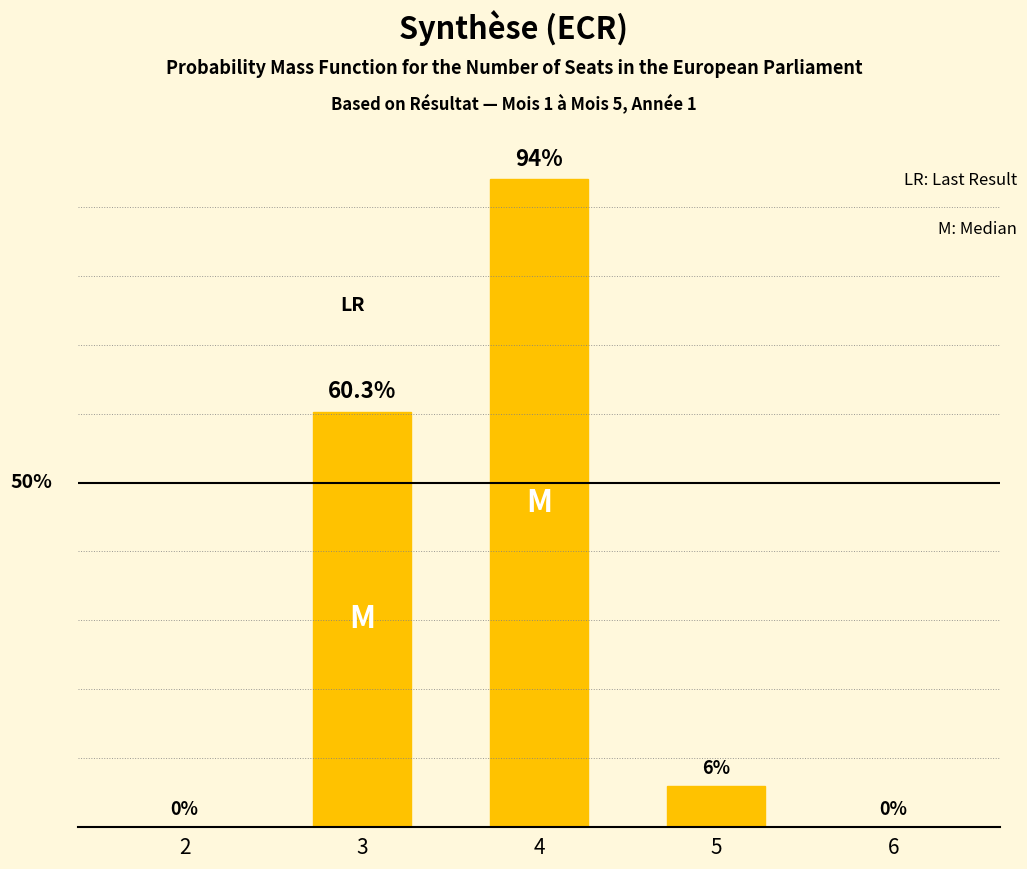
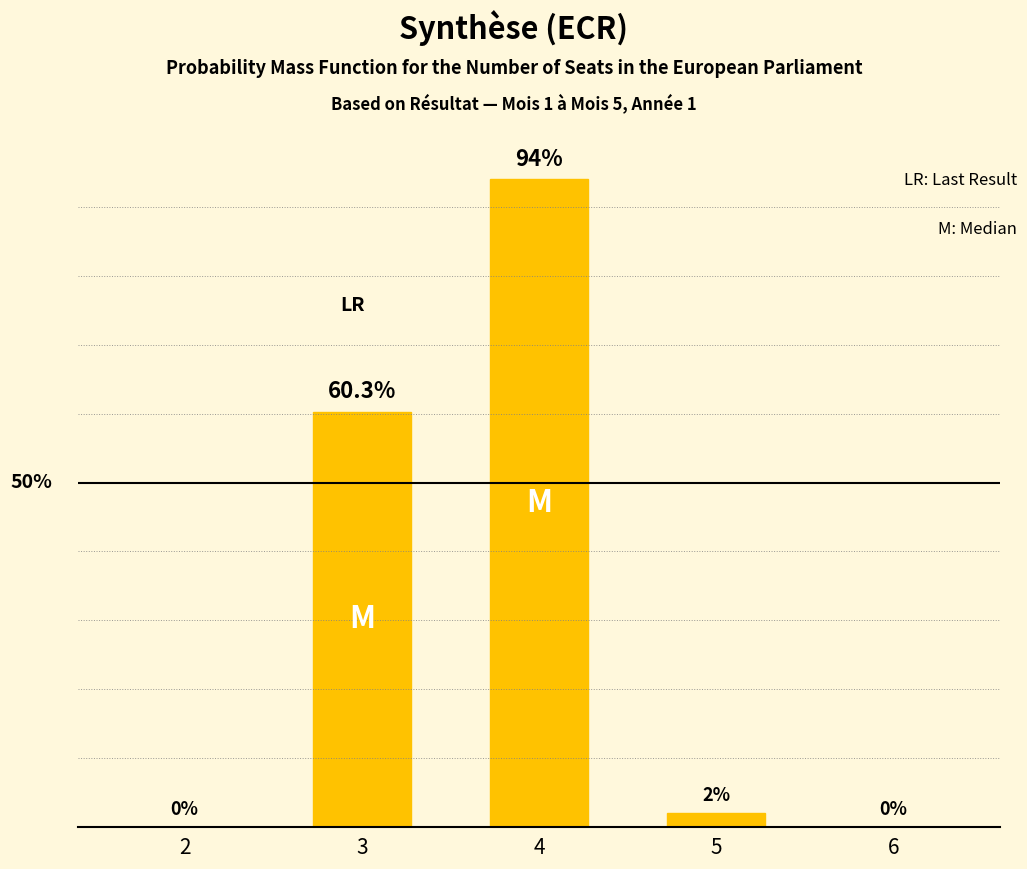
  {
    "2": "0%",
    "3": "60.3%",
    "4": "94%",
-   "5": "6%",
+   "5": "2%",
    "6": "0%"
  }
